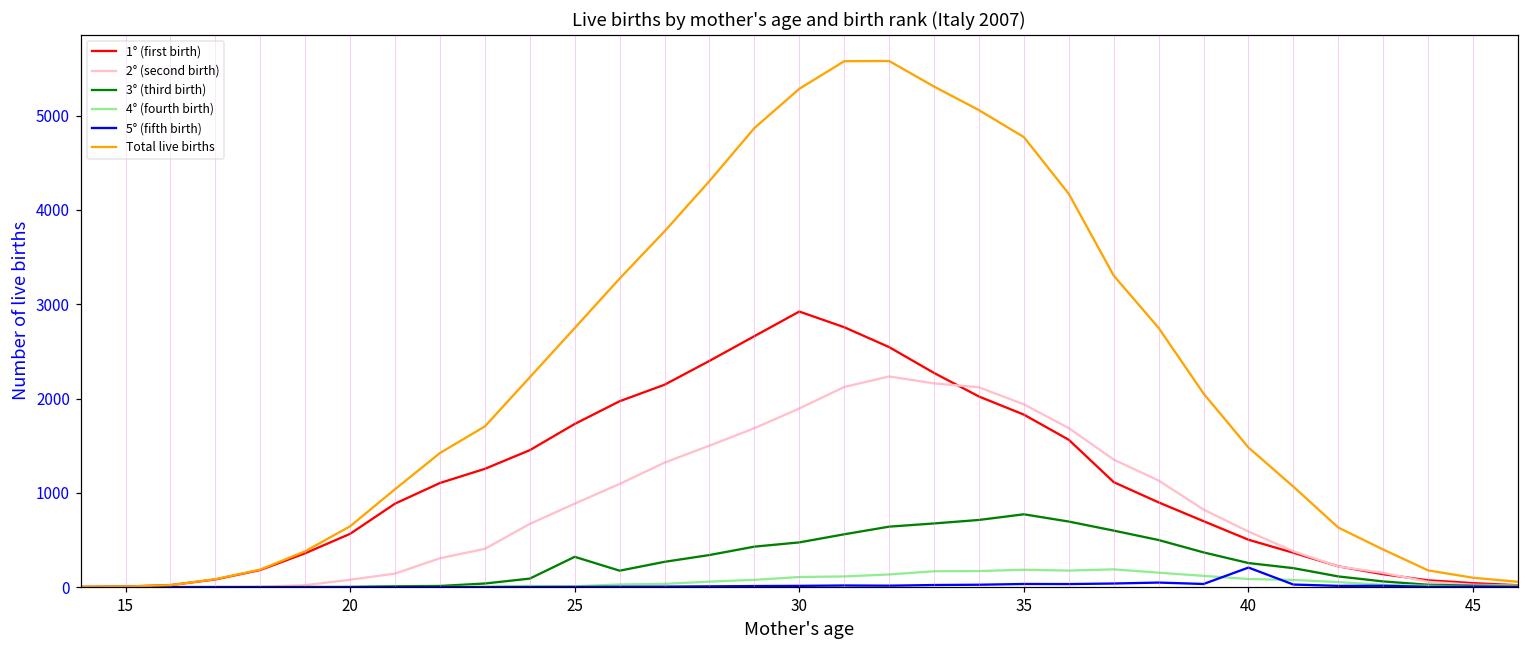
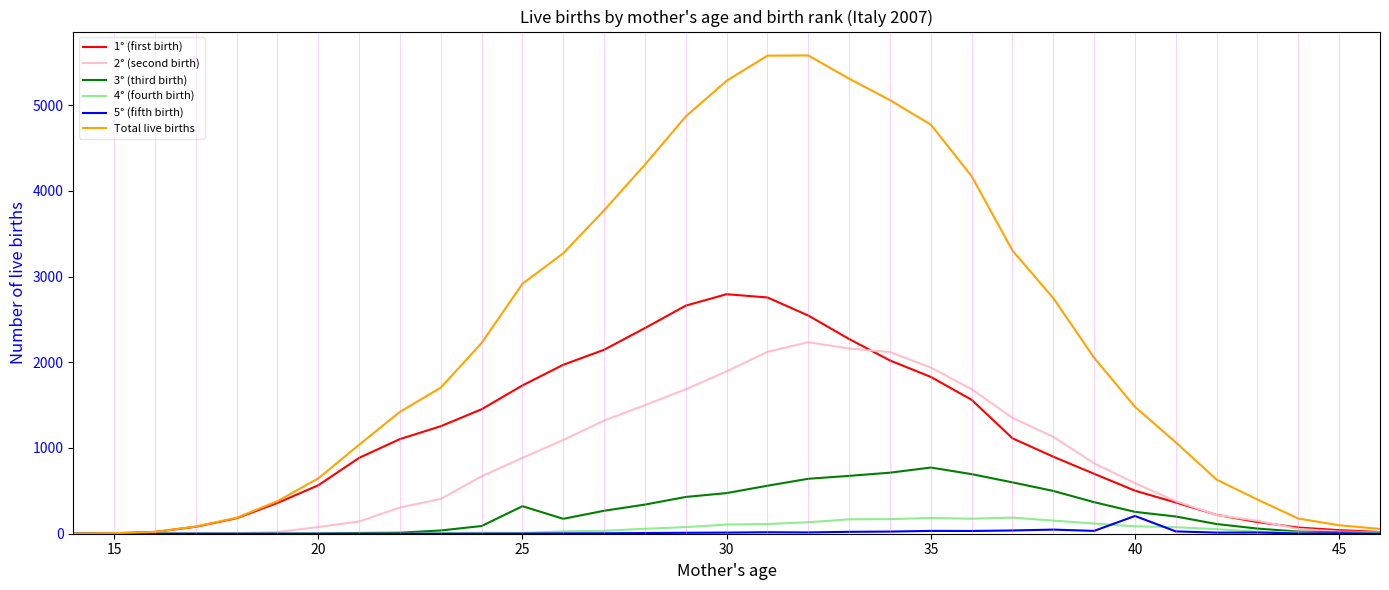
  {
    "1° (first birth)": {
      "20": 600,
      "25": 1700,
-     "30": 2900,
+     "30": 2800,
      "35": 1800,
      "40": 500
    },
    "2° (second birth)": {
      "20": 100,
      "25": 900,
      "30": 1900,
      "35": 1900,
      "40": 600
    },
    "3° (third birth)": {
      "25": 300,
      "30": 500,
      "35": 800,
      "40": 300
    },
    "4° (fourth birth)": {
      "30": 100,
      "35": 200,
      "40": 100
    },
    "5° (fifth birth)": {
      "30": 0,
      "35": 0,
      "40": 200
    },
    "Total live births": {
      "20": 600,
-     "25": 2700,
+     "25": 2900,
      "30": 5300,
      "35": 4800,
      "40": 1500,
      "45": 100
    }
  }
